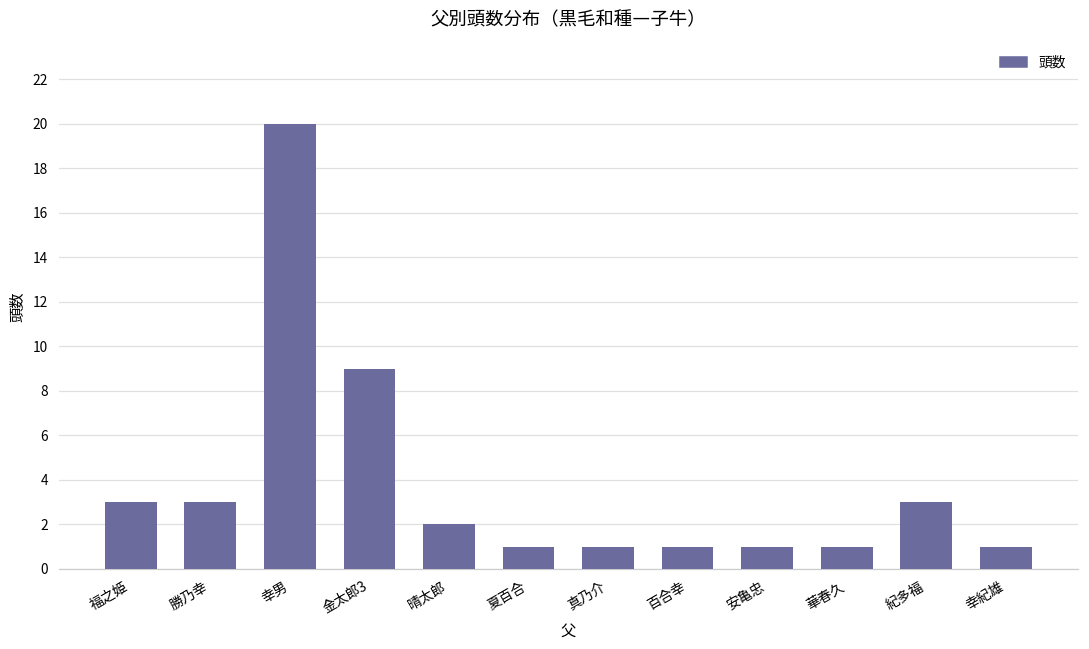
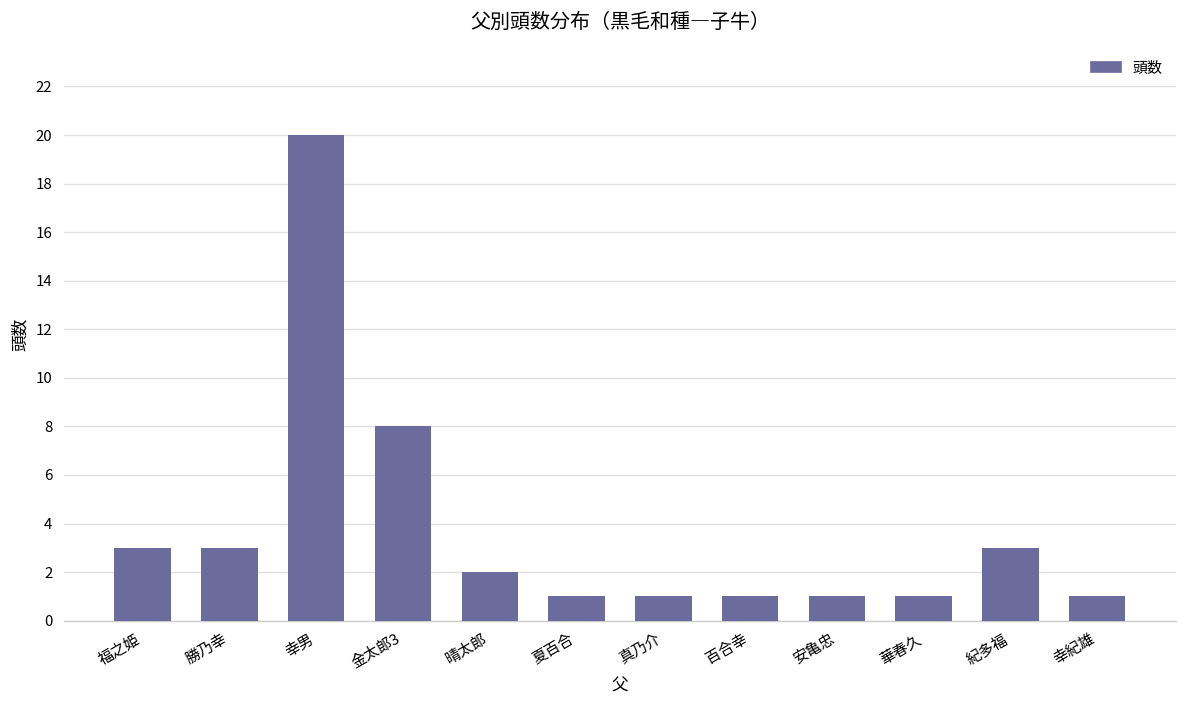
  {
    "福之姫": 3,
    "勝乃幸": 3,
    "幸男": 20,
-   "金太郎3": 9,
+   "金太郎3": 8,
    "晴太郎": 2,
    "夏百合": 1,
    "真乃介": 1,
    "百合幸": 1,
    "安亀忠": 1,
    "華春久": 1,
    "紀多福": 3,
    "幸紀雄": 1
  }
